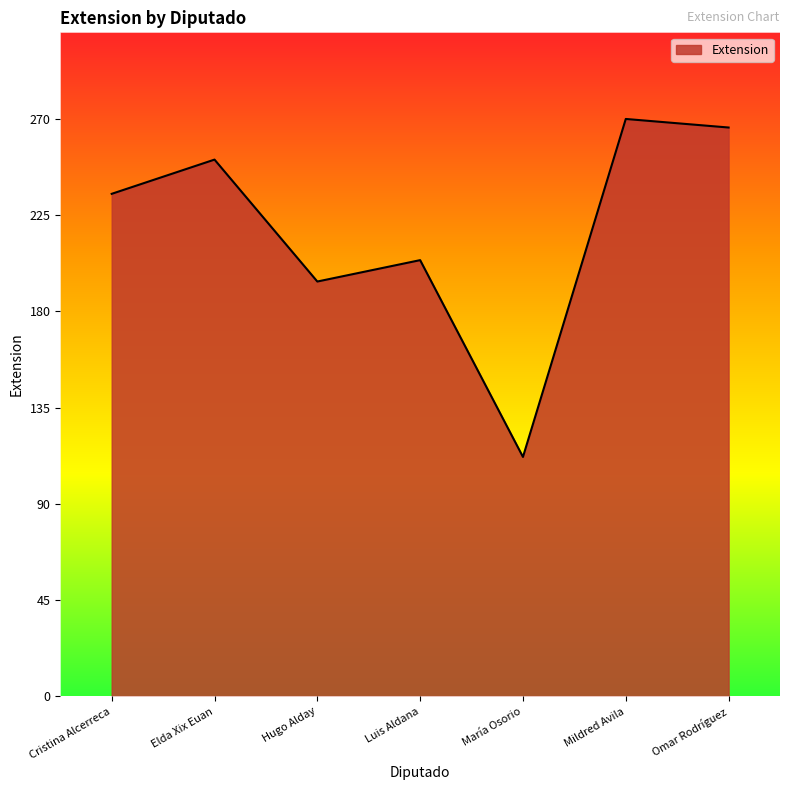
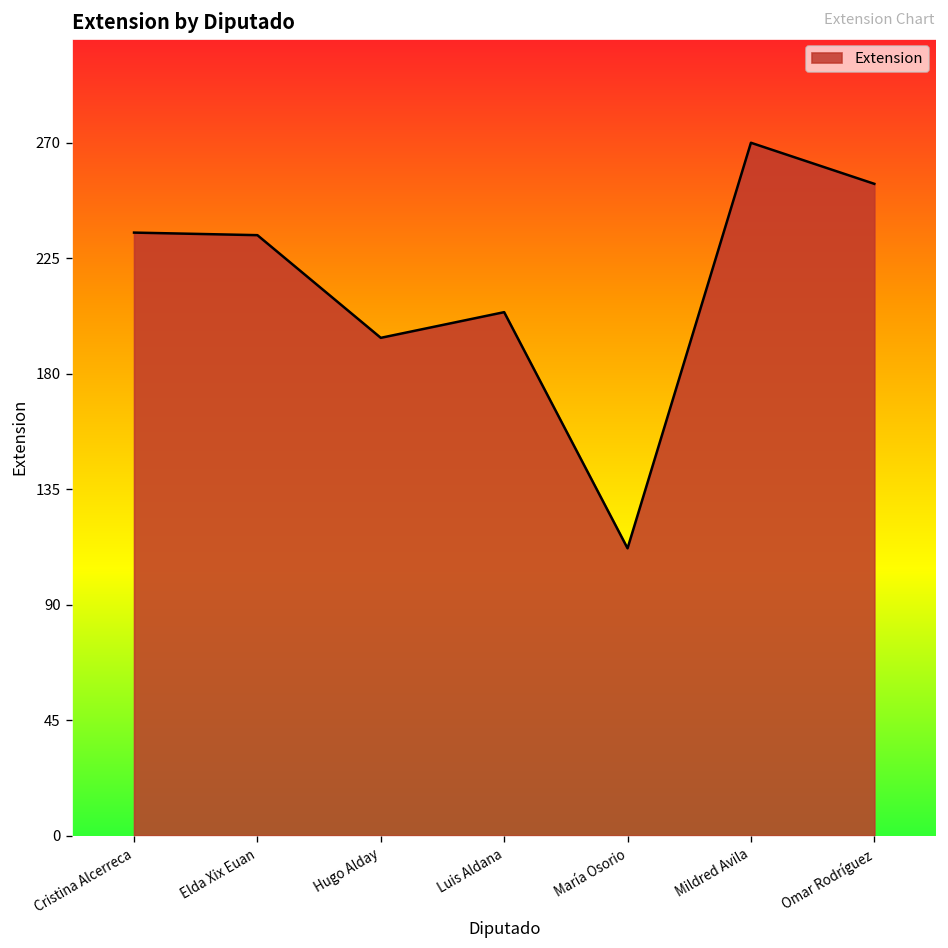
  {
    "Cristina Alcerreca": 235,
-   "Elda Xix Euan": 251,
+   "Elda Xix Euan": 234,
    "Hugo Alday": 194,
    "Luis Aldana": 204,
    "María Osorio": 112,
    "Mildred Avila": 270,
-   "Omar Rodríguez": 266
+   "Omar Rodríguez": 254
  }
